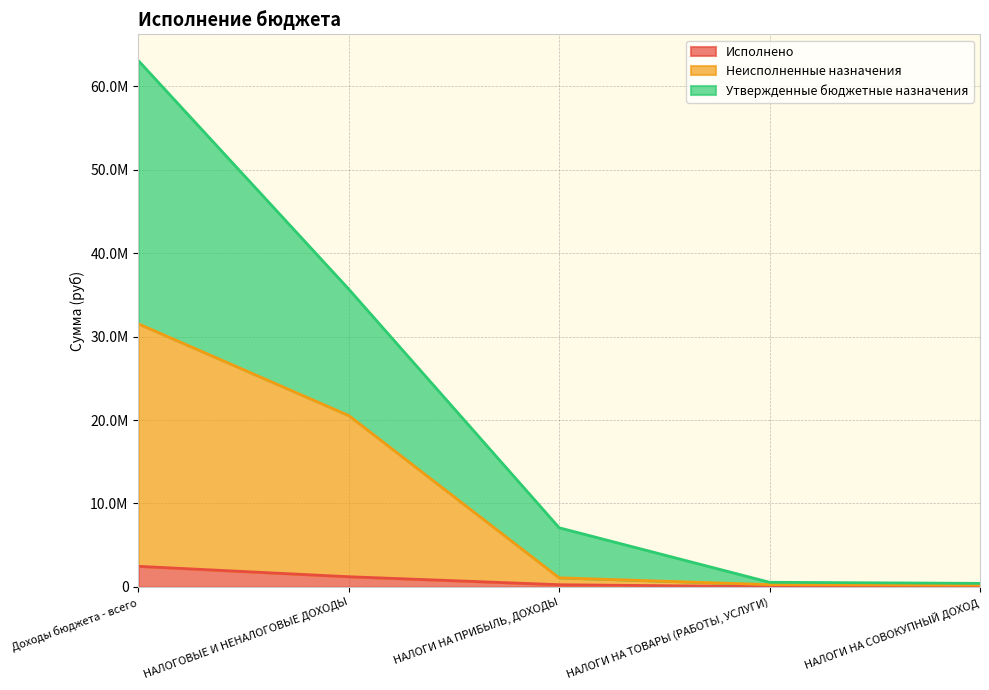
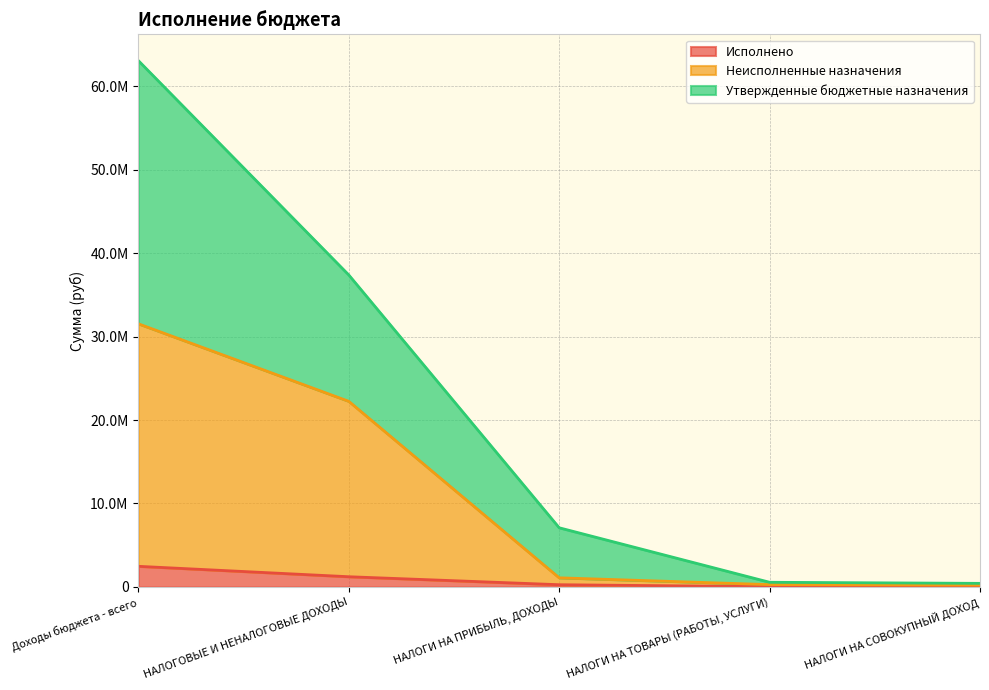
  {
    "Исполнено": {
      "Доходы бюджета - всего": 2000000,
      "НАЛОГОВЫЕ И НЕНАЛОГОВЫЕ ДОХОДЫ": 1000000,
      "НАЛОГИ НА ПРИБЫЛЬ, ДОХОДЫ": 0
    },
    "Неисполненные назначения": {
      "Доходы бюджета - всего": 29000000,
-     "НАЛОГОВЫЕ И НЕНАЛОГОВЫЕ ДОХОДЫ": 19000000,
+     "НАЛОГОВЫЕ И НЕНАЛОГОВЫЕ ДОХОДЫ": 21000000,
      "НАЛОГИ НА ПРИБЫЛЬ, ДОХОДЫ": 1000000
    },
    "Утвержденные бюджетные назначения": {
      "Доходы бюджета - всего": 32000000,
      "НАЛОГОВЫЕ И НЕНАЛОГОВЫЕ ДОХОДЫ": 15000000,
      "НАЛОГИ НА ПРИБЫЛЬ, ДОХОДЫ": 6000000
    }
  }
